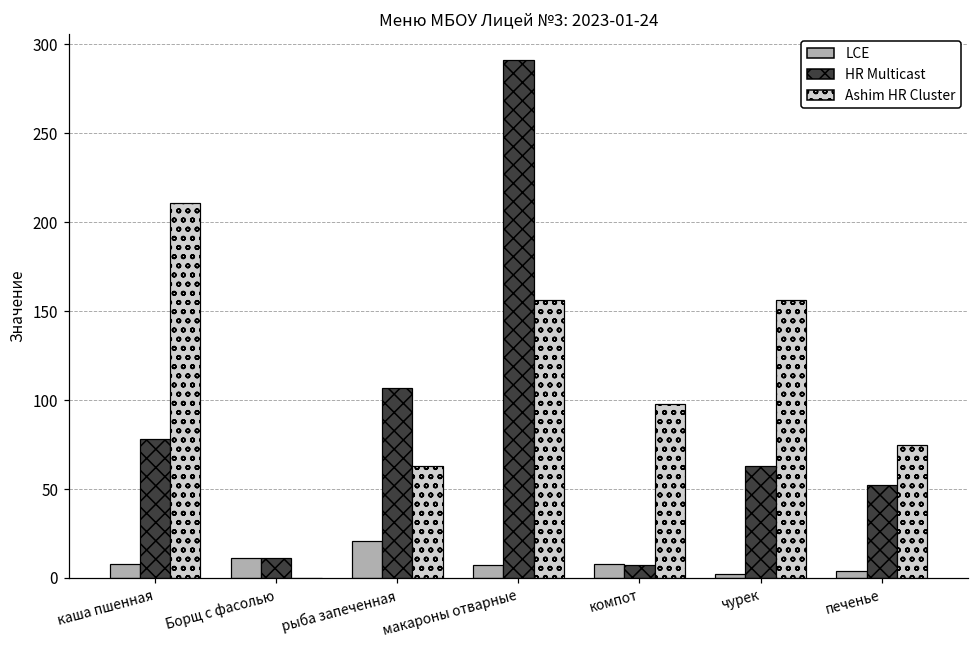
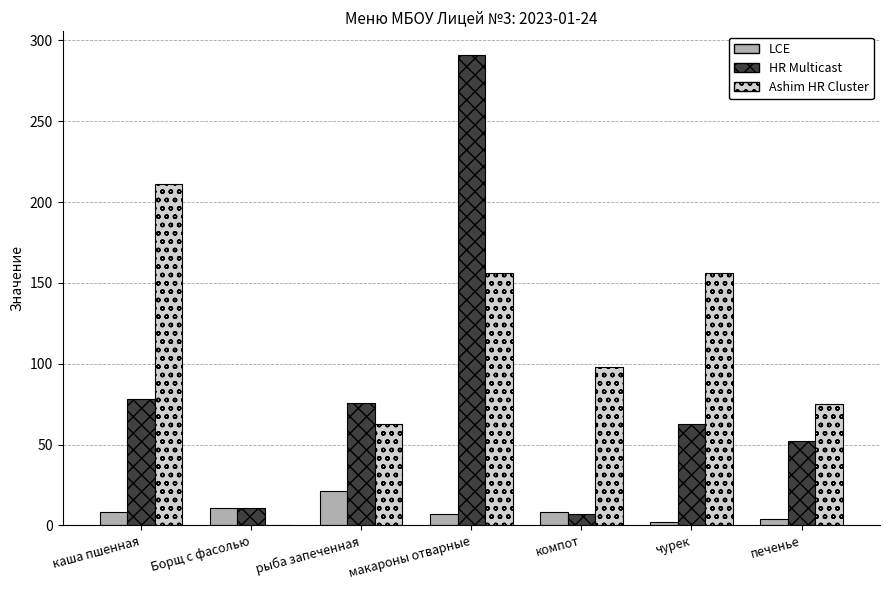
  {
    "HR Multicast": {
      "каша пшенная": 78,
      "Борщ с фасолью": 11,
-     "рыба запеченная": 107,
+     "рыба запеченная": 76,
      "макароны отварные": 291,
      "компот": 7,
      "чурек": 63,
      "печенье": 52
    }
  }
